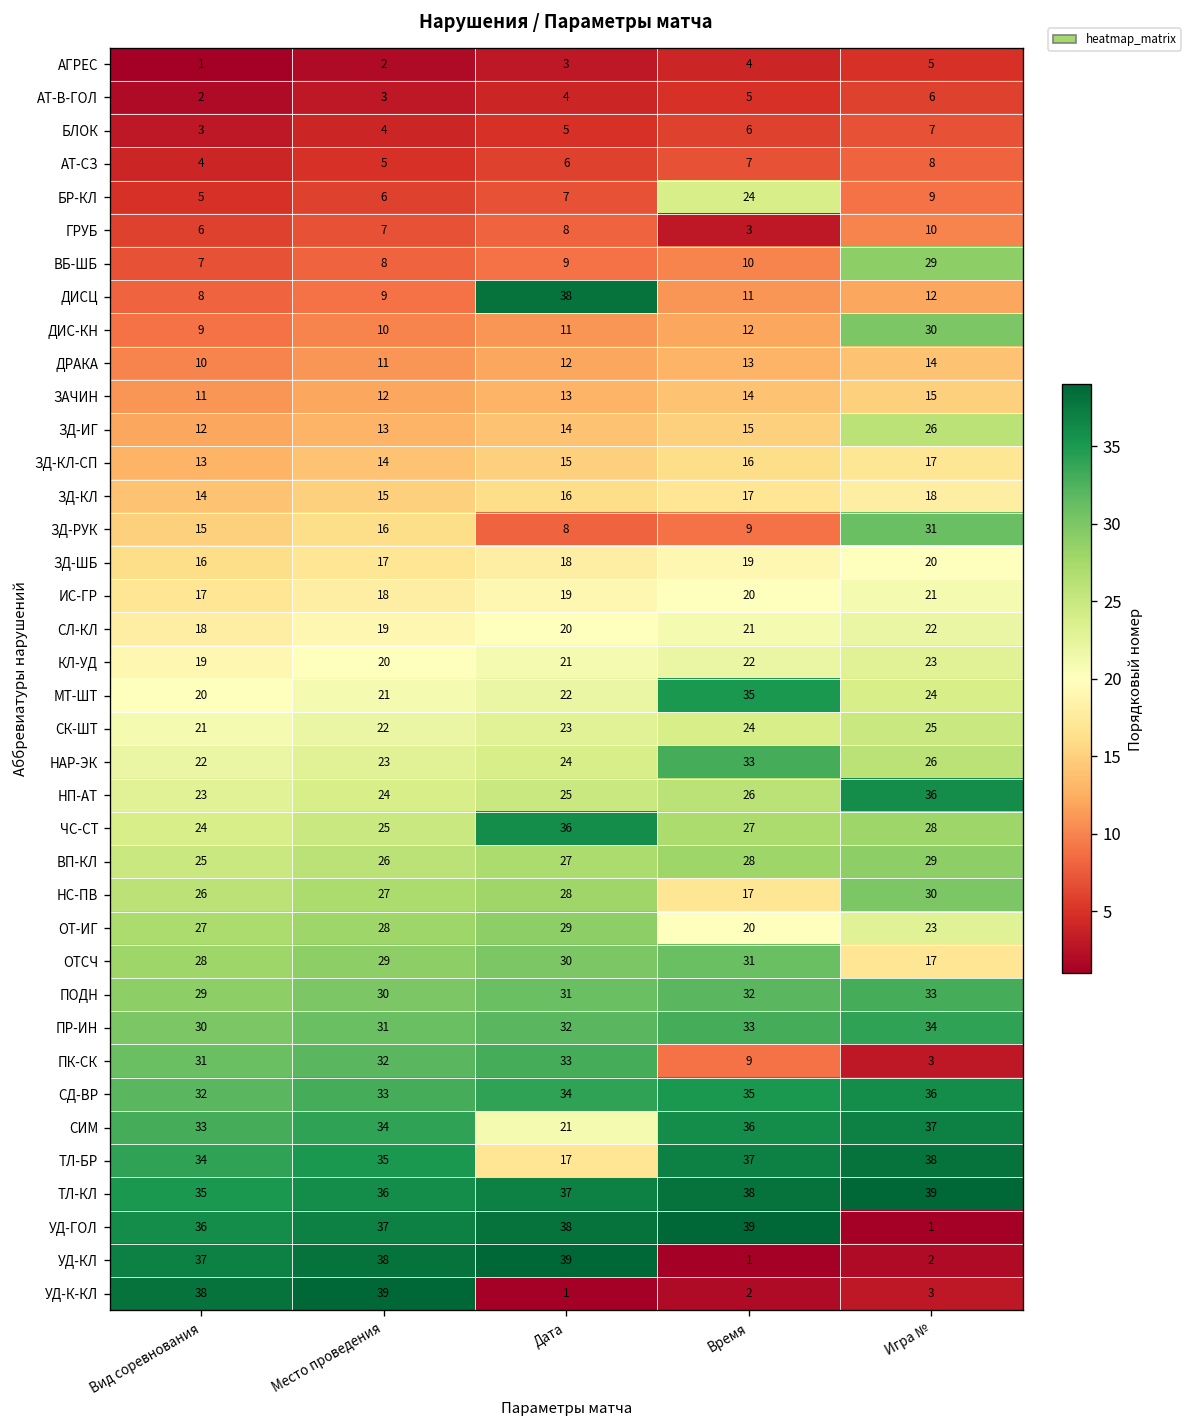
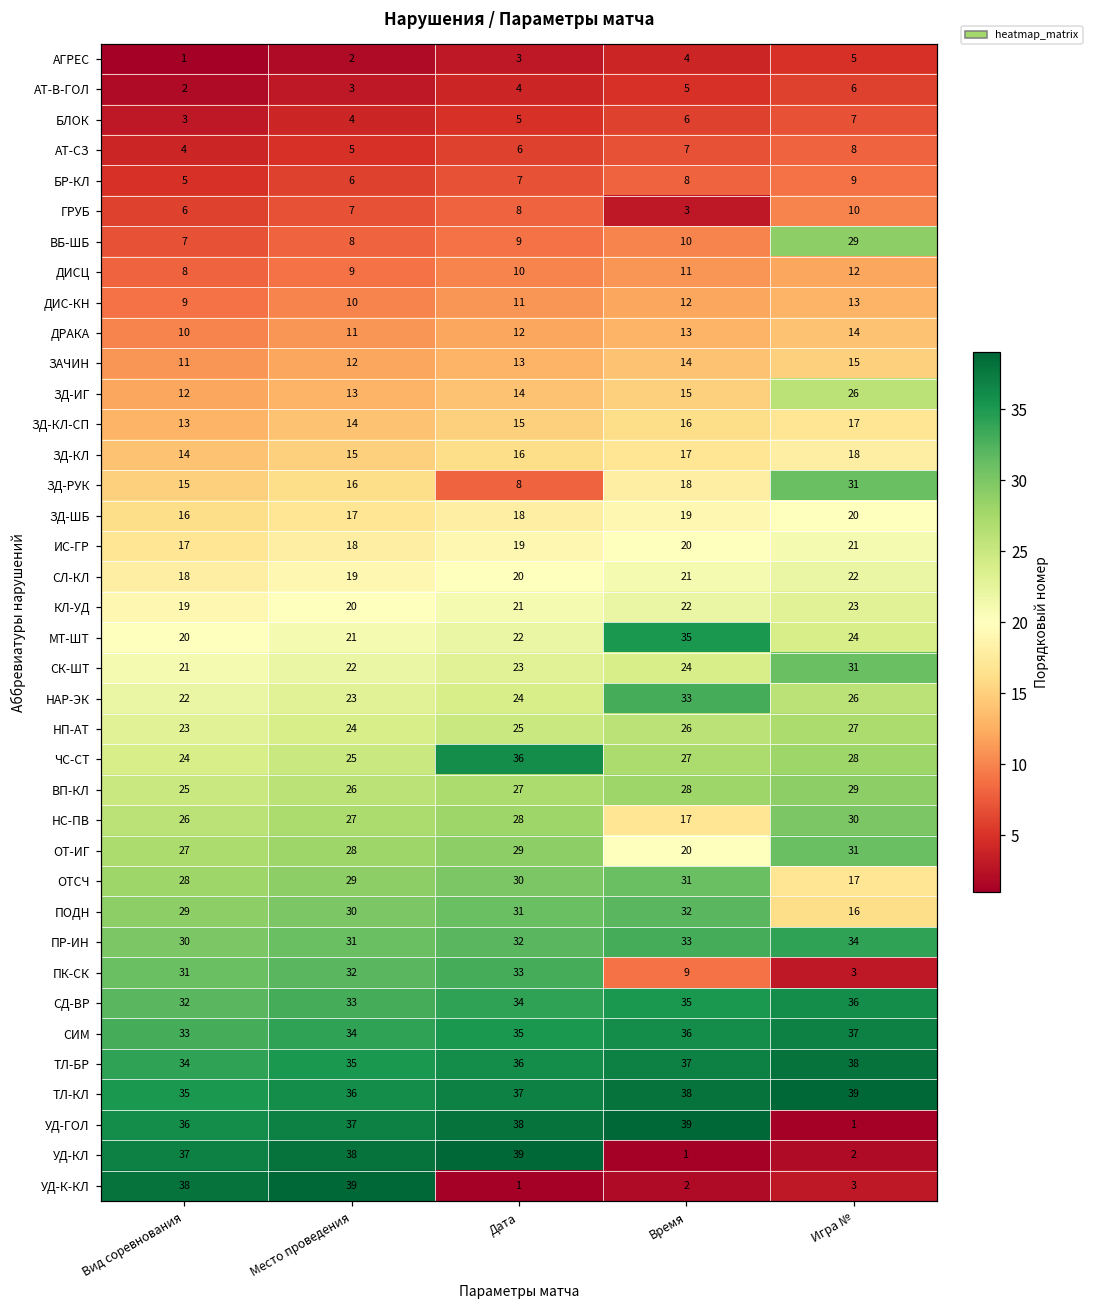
  {
    "АГРЕС": {
      "Вид соревнования": 1,
      "Место проведения": 2,
      "Дата": 3,
      "Время": 4,
      "Игра №": 5
    },
    "АТ-В-ГОЛ": {
      "Вид соревнования": 2,
      "Место проведения": 3,
      "Дата": 4,
      "Время": 5,
      "Игра №": 6
    },
    "БЛОК": {
      "Вид соревнования": 3,
      "Место проведения": 4,
      "Дата": 5,
      "Время": 6,
      "Игра №": 7
    },
    "АТ-СЗ": {
      "Вид соревнования": 4,
      "Место проведения": 5,
      "Дата": 6,
      "Время": 7,
      "Игра №": 8
    },
    "БР-КЛ": {
      "Вид соревнования": 5,
      "Место проведения": 6,
      "Дата": 7,
-     "Время": 24,
+     "Время": 8,
      "Игра №": 9
    },
    "ГРУБ": {
      "Вид соревнования": 6,
      "Место проведения": 7,
      "Дата": 8,
      "Время": 3,
      "Игра №": 10
    },
    "ВБ-ШБ": {
      "Вид соревнования": 7,
      "Место проведения": 8,
      "Дата": 9,
      "Время": 10,
      "Игра №": 29
    },
    "ДИСЦ": {
      "Вид соревнования": 8,
      "Место проведения": 9,
-     "Дата": 38,
+     "Дата": 10,
      "Время": 11,
      "Игра №": 12
    },
    "ДИС-КН": {
      "Вид соревнования": 9,
      "Место проведения": 10,
      "Дата": 11,
      "Время": 12,
-     "Игра №": 30
+     "Игра №": 13
    },
    "ДРАКА": {
      "Вид соревнования": 10,
      "Место проведения": 11,
      "Дата": 12,
      "Время": 13,
      "Игра №": 14
    },
    "ЗАЧИН": {
      "Вид соревнования": 11,
      "Место проведения": 12,
      "Дата": 13,
      "Время": 14,
      "Игра №": 15
    },
    "ЗД-ИГ": {
      "Вид соревнования": 12,
      "Место проведения": 13,
      "Дата": 14,
      "Время": 15,
      "Игра №": 26
    },
    "ЗД-КЛ-СП": {
      "Вид соревнования": 13,
      "Место проведения": 14,
      "Дата": 15,
      "Время": 16,
      "Игра №": 17
    },
    "ЗД-КЛ": {
      "Вид соревнования": 14,
      "Место проведения": 15,
      "Дата": 16,
      "Время": 17,
      "Игра №": 18
    },
    "ЗД-РУК": {
      "Вид соревнования": 15,
      "Место проведения": 16,
      "Дата": 8,
-     "Время": 9,
+     "Время": 18,
      "Игра №": 31
    },
    "ЗД-ШБ": {
      "Вид соревнования": 16,
      "Место проведения": 17,
      "Дата": 18,
      "Время": 19,
      "Игра №": 20
    },
    "ИС-ГР": {
      "Вид соревнования": 17,
      "Место проведения": 18,
      "Дата": 19,
      "Время": 20,
      "Игра №": 21
    },
    "СЛ-КЛ": {
      "Вид соревнования": 18,
      "Место проведения": 19,
      "Дата": 20,
      "Время": 21,
      "Игра №": 22
    },
    "КЛ-УД": {
      "Вид соревнования": 19,
      "Место проведения": 20,
      "Дата": 21,
      "Время": 22,
      "Игра №": 23
    },
    "МТ-ШТ": {
      "Вид соревнования": 20,
      "Место проведения": 21,
      "Дата": 22,
      "Время": 35,
      "Игра №": 24
    },
    "СК-ШТ": {
      "Вид соревнования": 21,
      "Место проведения": 22,
      "Дата": 23,
      "Время": 24,
-     "Игра №": 25
+     "Игра №": 31
    },
    "НАР-ЭК": {
      "Вид соревнования": 22,
      "Место проведения": 23,
      "Дата": 24,
      "Время": 33,
      "Игра №": 26
    },
    "НП-АТ": {
      "Вид соревнования": 23,
      "Место проведения": 24,
      "Дата": 25,
      "Время": 26,
-     "Игра №": 36
+     "Игра №": 27
    },
    "ЧС-СТ": {
      "Вид соревнования": 24,
      "Место проведения": 25,
      "Дата": 36,
      "Время": 27,
      "Игра №": 28
    },
    "ВП-КЛ": {
      "Вид соревнования": 25,
      "Место проведения": 26,
      "Дата": 27,
      "Время": 28,
      "Игра №": 29
    },
    "НС-ПВ": {
      "Вид соревнования": 26,
      "Место проведения": 27,
      "Дата": 28,
      "Время": 17,
      "Игра №": 30
    },
    "ОТ-ИГ": {
      "Вид соревнования": 27,
      "Место проведения": 28,
      "Дата": 29,
      "Время": 20,
-     "Игра №": 23
+     "Игра №": 31
    },
    "ОТСЧ": {
      "Вид соревнования": 28,
      "Место проведения": 29,
      "Дата": 30,
      "Время": 31,
      "Игра №": 17
    },
    "ПОДН": {
      "Вид соревнования": 29,
      "Место проведения": 30,
      "Дата": 31,
      "Время": 32,
-     "Игра №": 33
+     "Игра №": 16
    },
    "ПР-ИН": {
      "Вид соревнования": 30,
      "Место проведения": 31,
      "Дата": 32,
      "Время": 33,
      "Игра №": 34
    },
    "ПК-СК": {
      "Вид соревнования": 31,
      "Место проведения": 32,
      "Дата": 33,
      "Время": 9,
      "Игра №": 3
    },
    "СД-ВР": {
      "Вид соревнования": 32,
      "Место проведения": 33,
      "Дата": 34,
      "Время": 35,
      "Игра №": 36
    },
    "СИМ": {
      "Вид соревнования": 33,
      "Место проведения": 34,
-     "Дата": 21,
+     "Дата": 35,
      "Время": 36,
      "Игра №": 37
    },
    "ТЛ-БР": {
      "Вид соревнования": 34,
      "Место проведения": 35,
-     "Дата": 17,
+     "Дата": 36,
      "Время": 37,
      "Игра №": 38
    },
    "ТЛ-КЛ": {
      "Вид соревнования": 35,
      "Место проведения": 36,
      "Дата": 37,
      "Время": 38,
      "Игра №": 39
    },
    "УД-ГОЛ": {
      "Вид соревнования": 36,
      "Место проведения": 37,
      "Дата": 38,
      "Время": 39,
      "Игра №": 1
    },
    "УД-КЛ": {
      "Вид соревнования": 37,
      "Место проведения": 38,
      "Дата": 39,
      "Время": 1,
      "Игра №": 2
    },
    "УД-К-КЛ": {
      "Вид соревнования": 38,
      "Место проведения": 39,
      "Дата": 1,
      "Время": 2,
      "Игра №": 3
    }
  }
